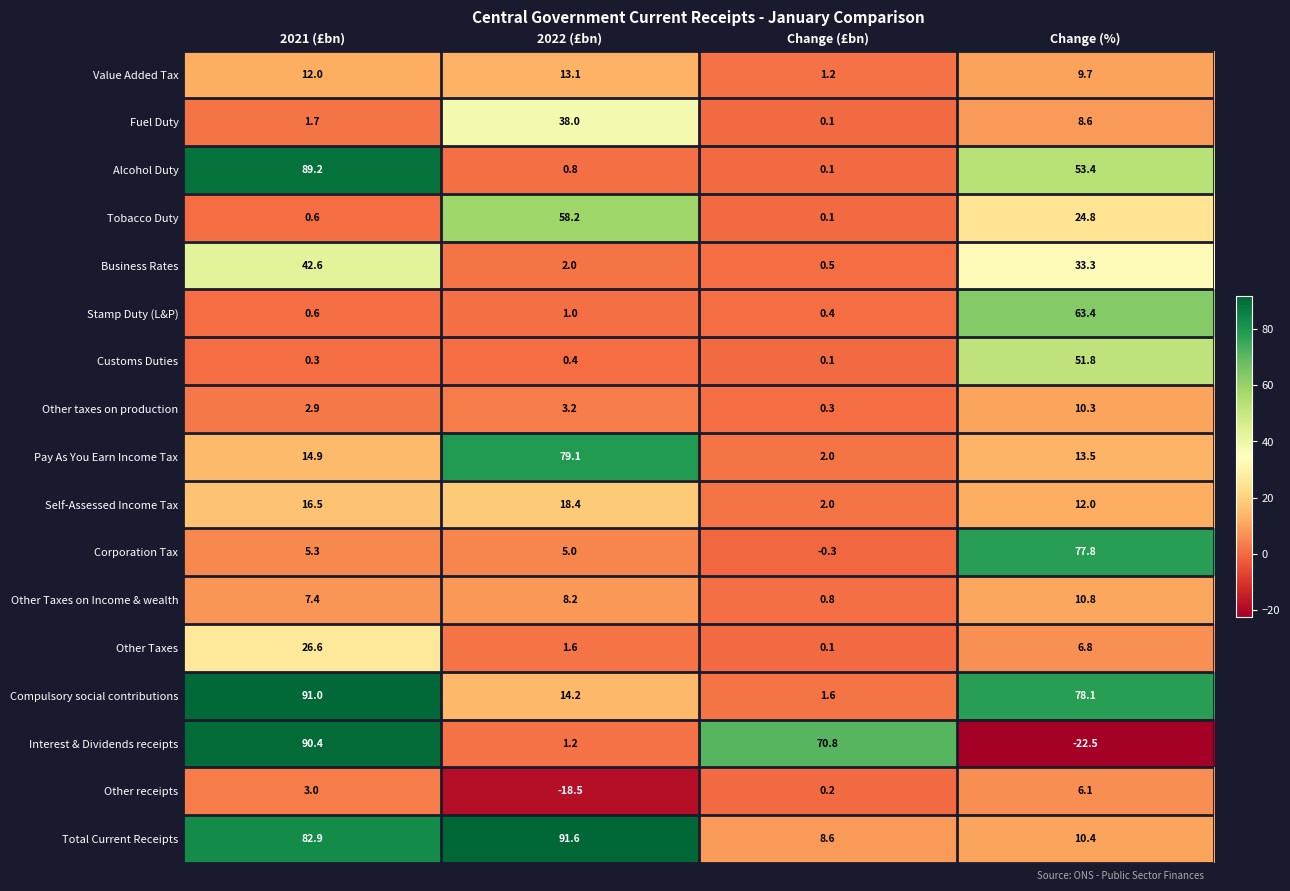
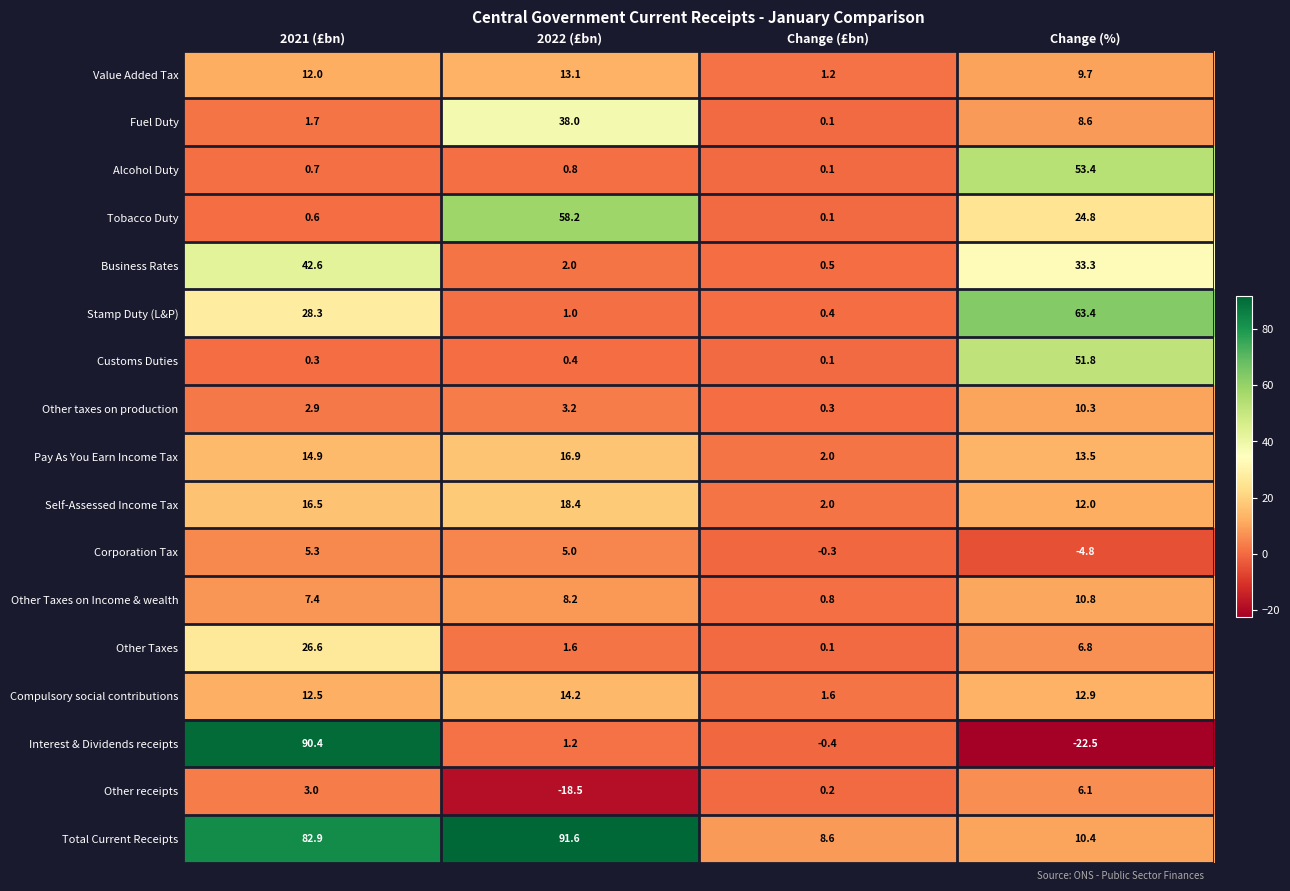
  {
    "Value Added Tax": {
      "2021 (£bn)": 12.0,
      "2022 (£bn)": 13.1,
      "Change (£bn)": 1.2,
      "Change (%)": 9.7
    },
    "Fuel Duty": {
      "2021 (£bn)": 1.7,
      "2022 (£bn)": 38.0,
      "Change (£bn)": 0.1,
      "Change (%)": 8.6
    },
    "Alcohol Duty": {
-     "2021 (£bn)": 89.2,
+     "2021 (£bn)": 0.7,
      "2022 (£bn)": 0.8,
      "Change (£bn)": 0.1,
      "Change (%)": 53.4
    },
    "Tobacco Duty": {
      "2021 (£bn)": 0.6,
      "2022 (£bn)": 58.2,
      "Change (£bn)": 0.1,
      "Change (%)": 24.8
    },
    "Business Rates": {
      "2021 (£bn)": 42.6,
      "2022 (£bn)": 2.0,
      "Change (£bn)": 0.5,
      "Change (%)": 33.3
    },
    "Stamp Duty (L&P)": {
-     "2021 (£bn)": 0.6,
+     "2021 (£bn)": 28.3,
      "2022 (£bn)": 1.0,
      "Change (£bn)": 0.4,
      "Change (%)": 63.4
    },
    "Customs Duties": {
      "2021 (£bn)": 0.3,
      "2022 (£bn)": 0.4,
      "Change (£bn)": 0.1,
      "Change (%)": 51.8
    },
    "Other taxes on production": {
      "2021 (£bn)": 2.9,
      "2022 (£bn)": 3.2,
      "Change (£bn)": 0.3,
      "Change (%)": 10.3
    },
    "Pay As You Earn Income Tax": {
      "2021 (£bn)": 14.9,
-     "2022 (£bn)": 79.1,
+     "2022 (£bn)": 16.9,
      "Change (£bn)": 2.0,
      "Change (%)": 13.5
    },
    "Self-Assessed Income Tax": {
      "2021 (£bn)": 16.5,
      "2022 (£bn)": 18.4,
      "Change (£bn)": 2.0,
      "Change (%)": 12.0
    },
    "Corporation Tax": {
      "2021 (£bn)": 5.3,
      "2022 (£bn)": 5.0,
      "Change (£bn)": -0.3,
-     "Change (%)": 77.8
+     "Change (%)": -4.8
    },
    "Other Taxes on Income & wealth": {
      "2021 (£bn)": 7.4,
      "2022 (£bn)": 8.2,
      "Change (£bn)": 0.8,
      "Change (%)": 10.8
    },
    "Other Taxes": {
      "2021 (£bn)": 26.6,
      "2022 (£bn)": 1.6,
      "Change (£bn)": 0.1,
      "Change (%)": 6.8
    },
    "Compulsory social contributions": {
-     "2021 (£bn)": 91.0,
+     "2021 (£bn)": 12.5,
      "2022 (£bn)": 14.2,
      "Change (£bn)": 1.6,
-     "Change (%)": 78.1
+     "Change (%)": 12.9
    },
    "Interest & Dividends receipts": {
      "2021 (£bn)": 90.4,
      "2022 (£bn)": 1.2,
-     "Change (£bn)": 70.8,
+     "Change (£bn)": -0.4,
      "Change (%)": -22.5
    },
    "Other receipts": {
      "2021 (£bn)": 3.0,
      "2022 (£bn)": -18.5,
      "Change (£bn)": 0.2,
      "Change (%)": 6.1
    },
    "Total Current Receipts": {
      "2021 (£bn)": 82.9,
      "2022 (£bn)": 91.6,
      "Change (£bn)": 8.6,
      "Change (%)": 10.4
    }
  }
